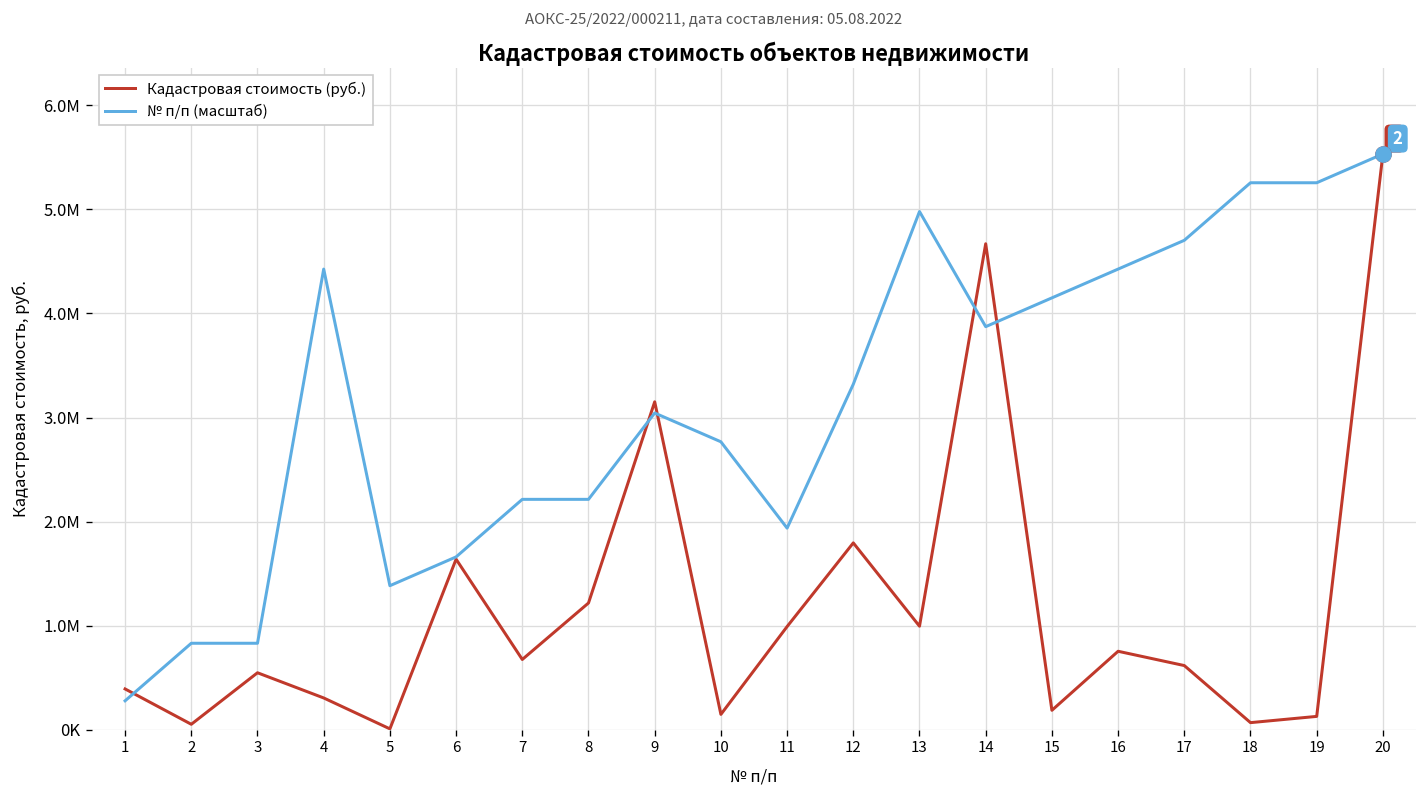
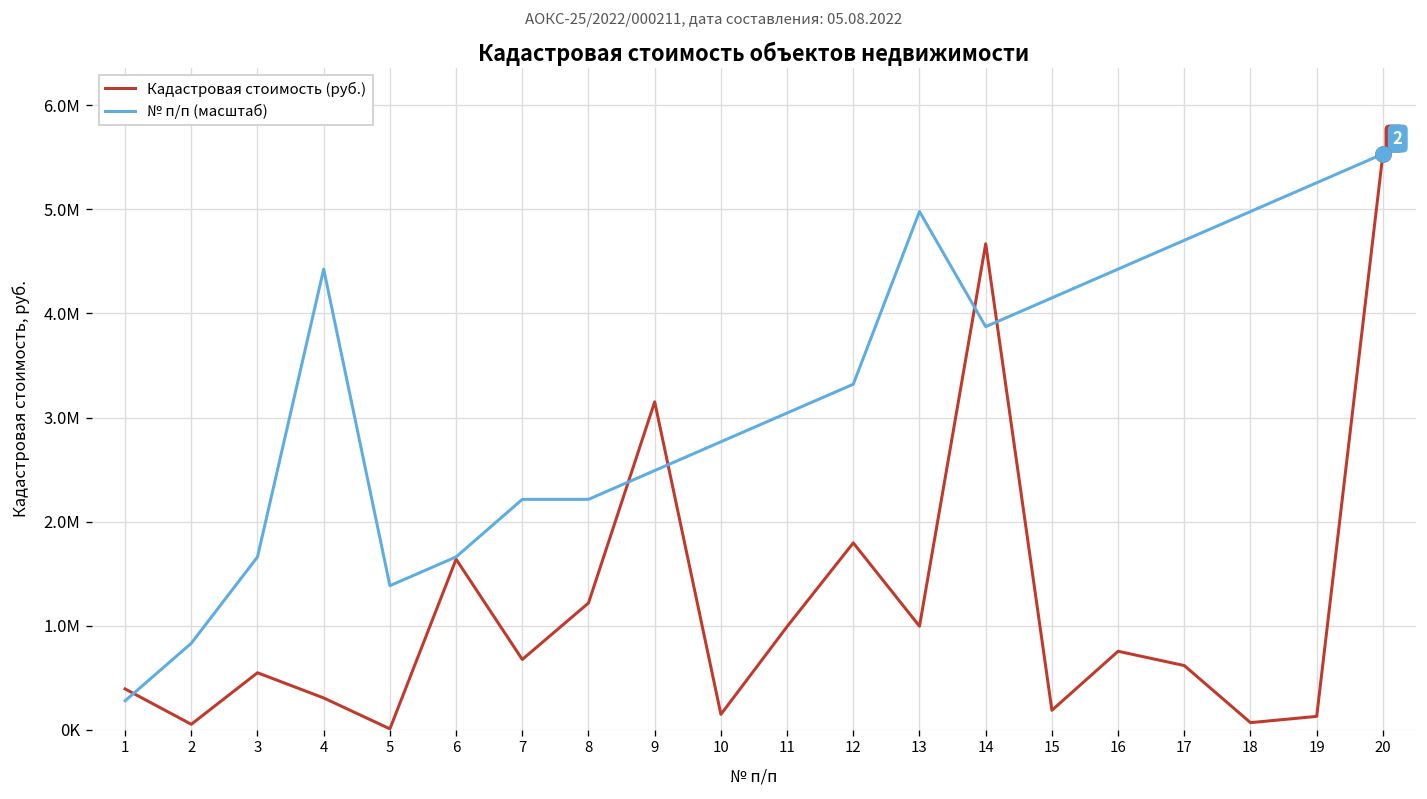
  {
    "№ п/п (масштаб)": {
      "1": 300000,
      "2": 800000,
-     "3": 800000,
+     "3": 1700000,
      "4": 4400000,
      "5": 1400000,
      "7": 2200000,
      "8": 2200000,
-     "9": 3000000,
+     "9": 2500000,
      "10": 2800000,
-     "11": 1900000,
+     "11": 3000000,
      "12": 3300000,
      "13": 5000000,
      "14": 3900000,
      "15": 4200000,
      "16": 4400000,
      "17": 4700000,
-     "18": 5300000,
+     "18": 5000000,
      "19": 5300000
    }
  }
